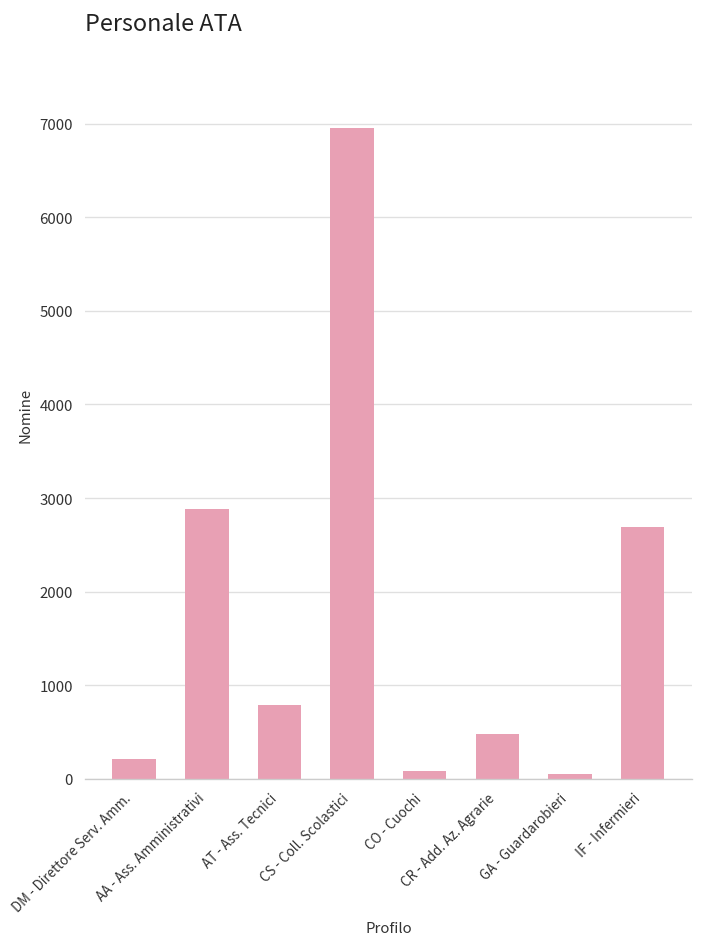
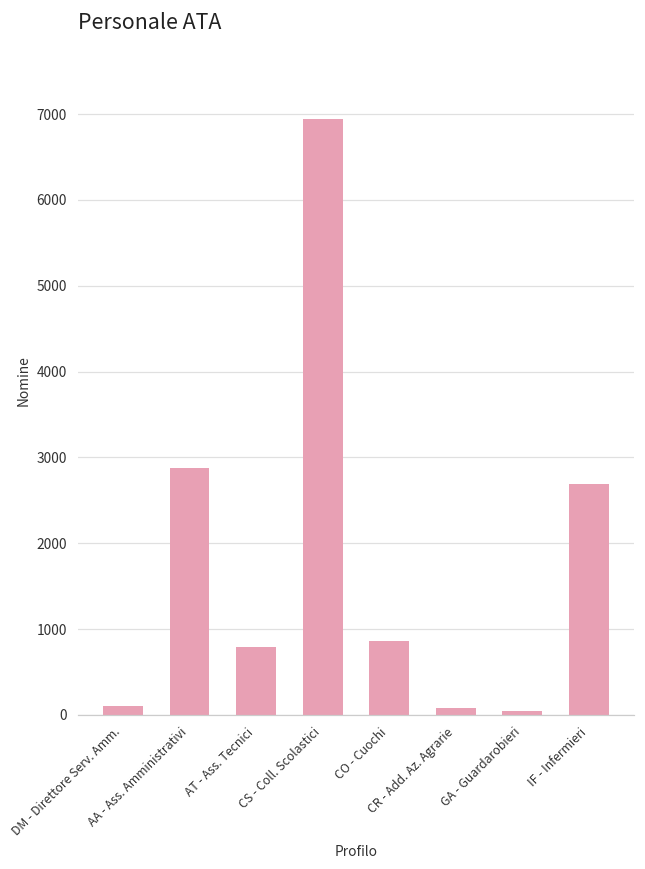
  {
-   "DM - Direttore Serv. Amm.": 200,
+   "DM - Direttore Serv. Amm.": 100,
    "AA - Ass. Amministrativi": 2900,
    "AT - Ass. Tecnici": 800,
    "CS - Coll. Scolastici": 6900,
-   "CO - Cuochi": 100,
-   "CR - Add. Az. Agrarie": 500,
+   "CO - Cuochi": 900,
+   "CR - Add. Az. Agrarie": 100,
    "GA - Guardarobieri": 0,
    "IF - Infermieri": 2700
  }
